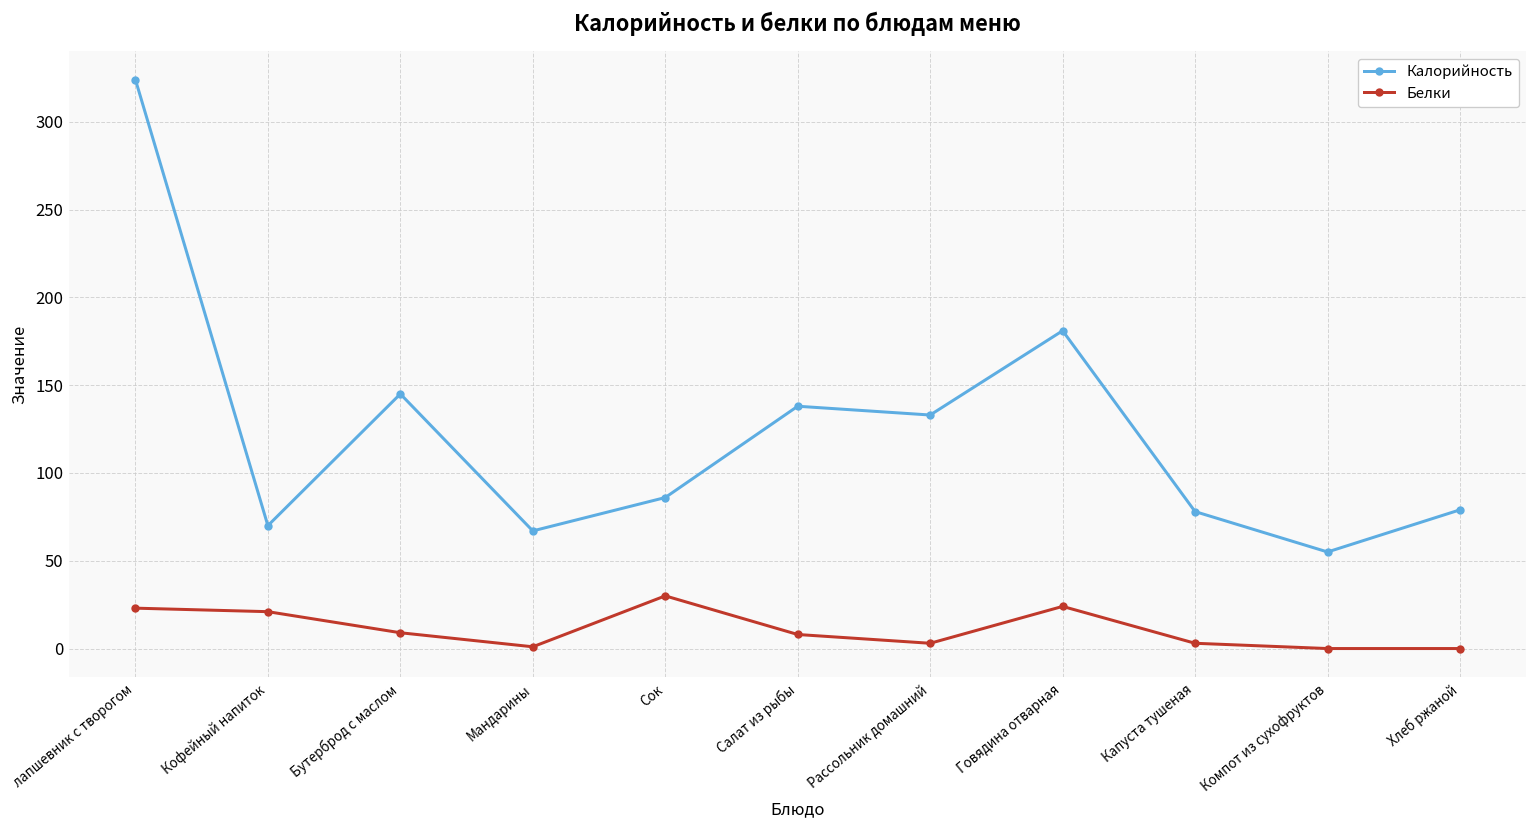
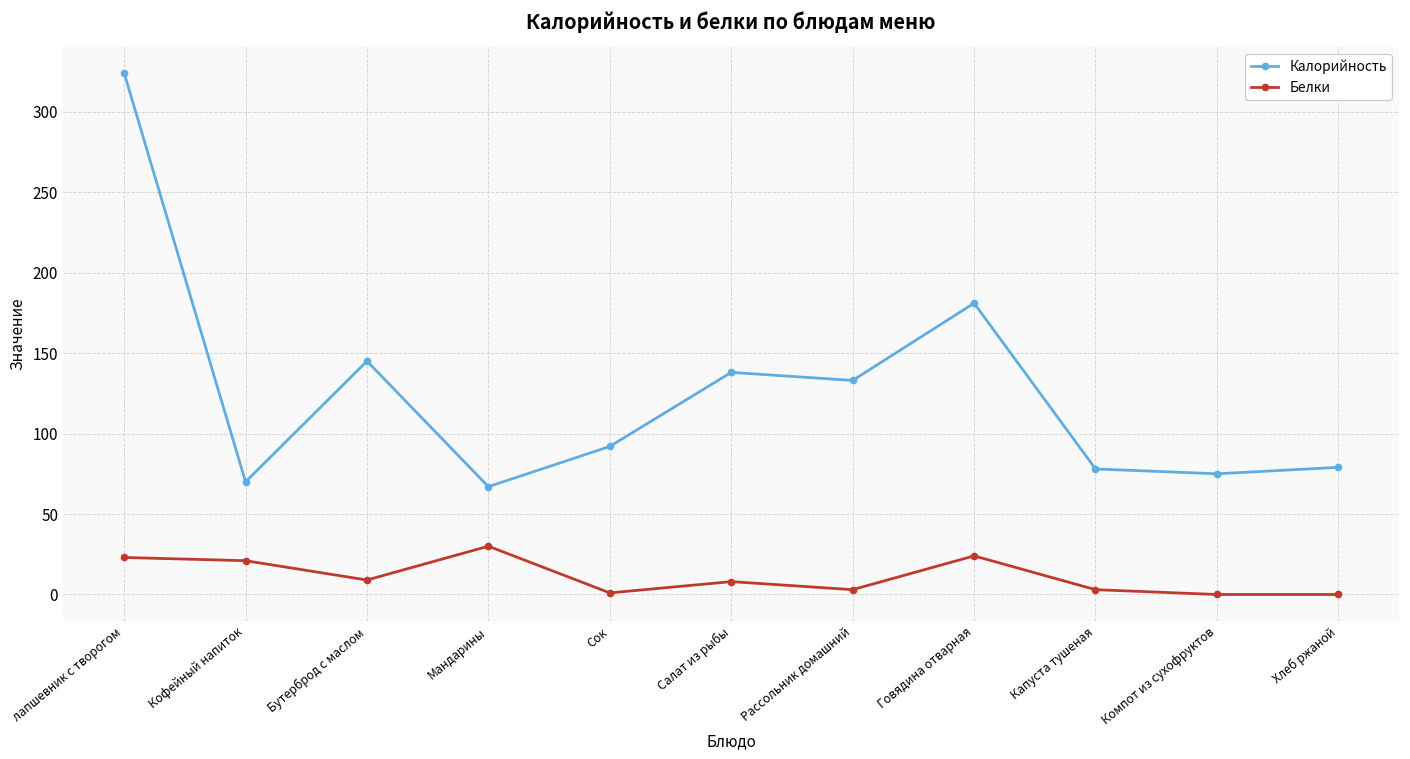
  {
    "Калорийность": {
      "лапшевник с творогом": 324,
      "Кофейный напиток": 70,
      "Бутерброд с маслом": 145,
      "Мандарины": 67,
-     "Сок": 86,
+     "Сок": 92,
      "Салат из рыбы": 138,
      "Рассольник домашний": 133,
      "Говядина отварная": 181,
      "Капуста тушеная": 78,
-     "Компот из сухофруктов": 55,
+     "Компот из сухофруктов": 75,
      "Хлеб ржаной": 79
    },
    "Белки": {
      "лапшевник с творогом": 23,
      "Кофейный напиток": 21,
      "Бутерброд с маслом": 9,
-     "Мандарины": 1,
-     "Сок": 30,
+     "Мандарины": 30,
+     "Сок": 1,
      "Салат из рыбы": 8,
      "Рассольник домашний": 3,
      "Говядина отварная": 24,
      "Капуста тушеная": 3,
      "Компот из сухофруктов": 0,
      "Хлеб ржаной": 0
    }
  }
